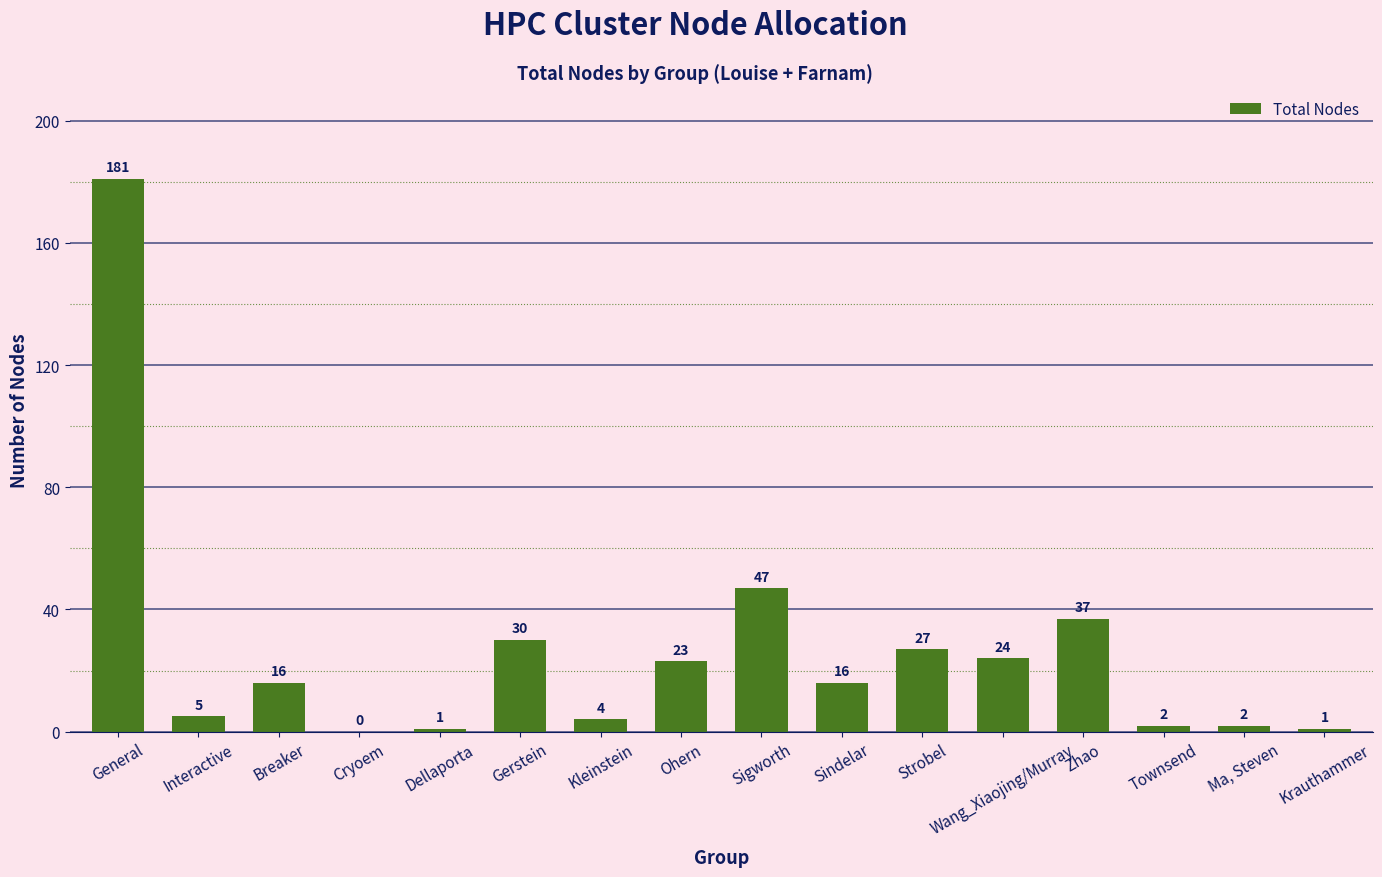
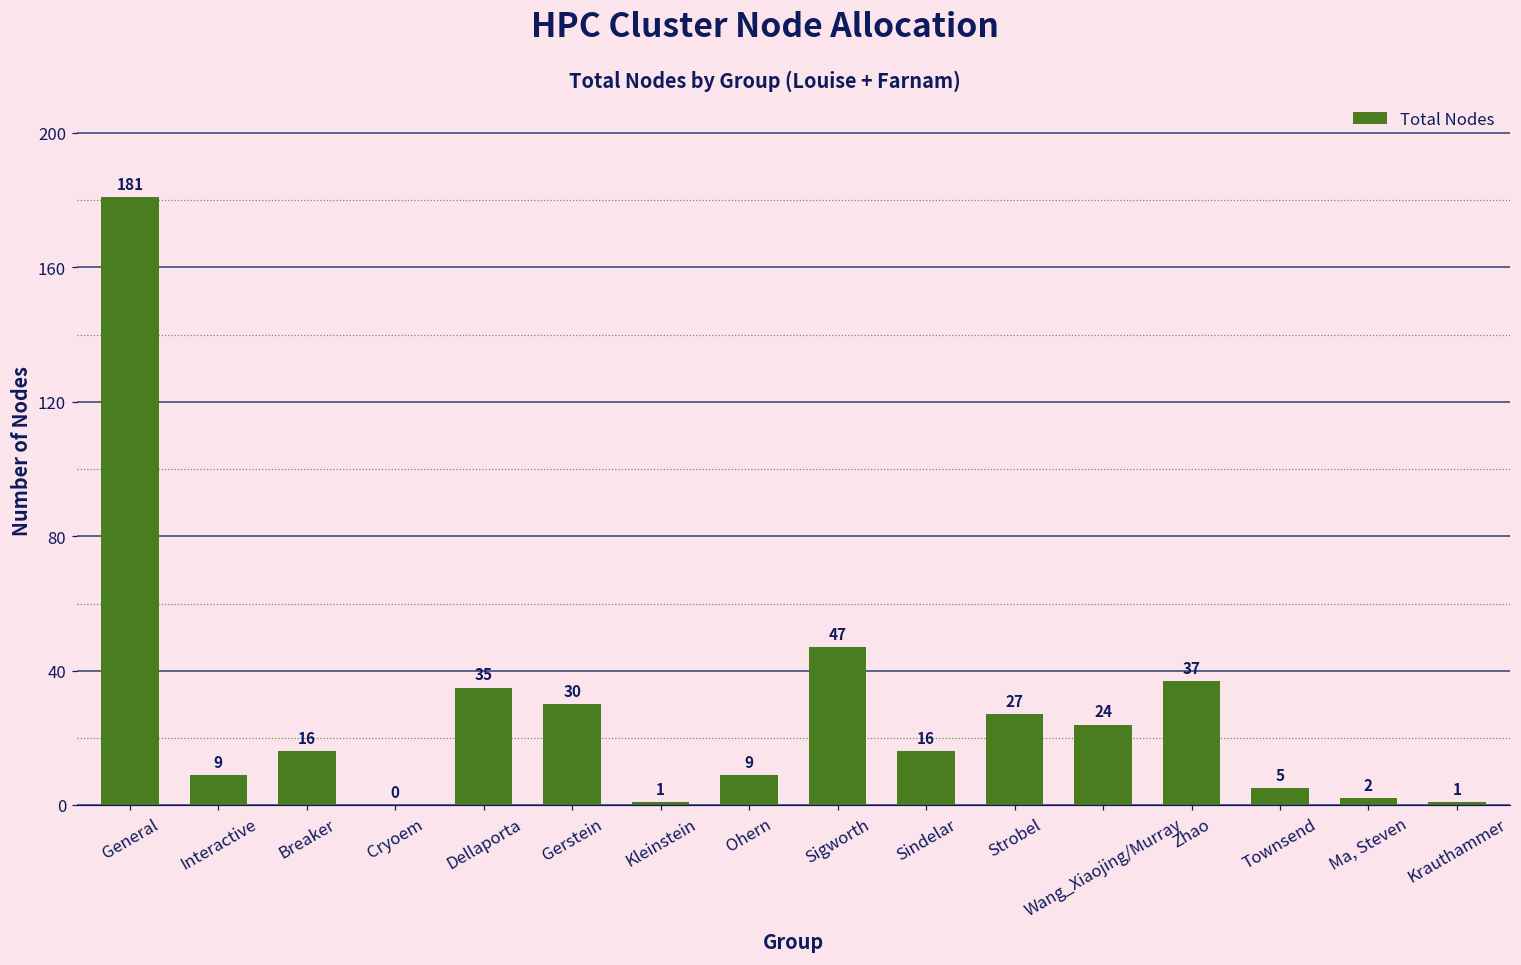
  {
    "General": 181,
-   "Interactive": 5,
+   "Interactive": 9,
    "Breaker": 16,
    "Cryoem": 0,
-   "Dellaporta": 1,
+   "Dellaporta": 35,
    "Gerstein": 30,
-   "Kleinstein": 4,
-   "Ohern": 23,
+   "Kleinstein": 1,
+   "Ohern": 9,
    "Sigworth": 47,
    "Sindelar": 16,
    "Strobel": 27,
    "Wang_Xiaojing/Murray": 24,
    "Zhao": 37,
-   "Townsend": 2,
+   "Townsend": 5,
    "Ma, Steven": 2,
    "Krauthammer": 1
  }
